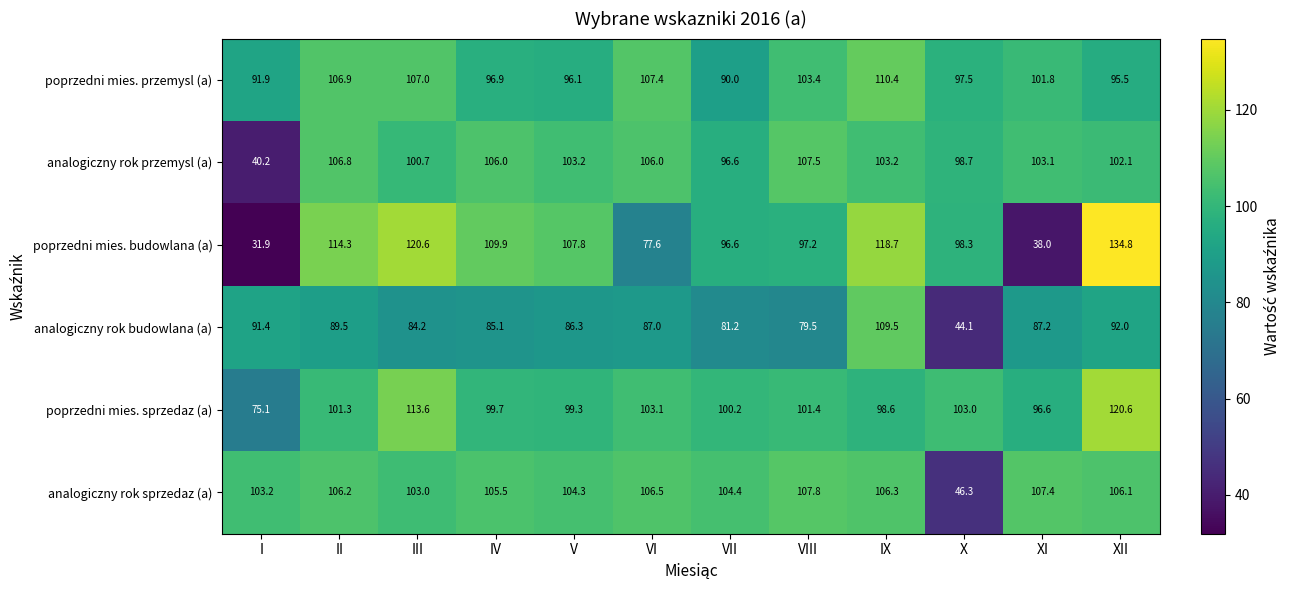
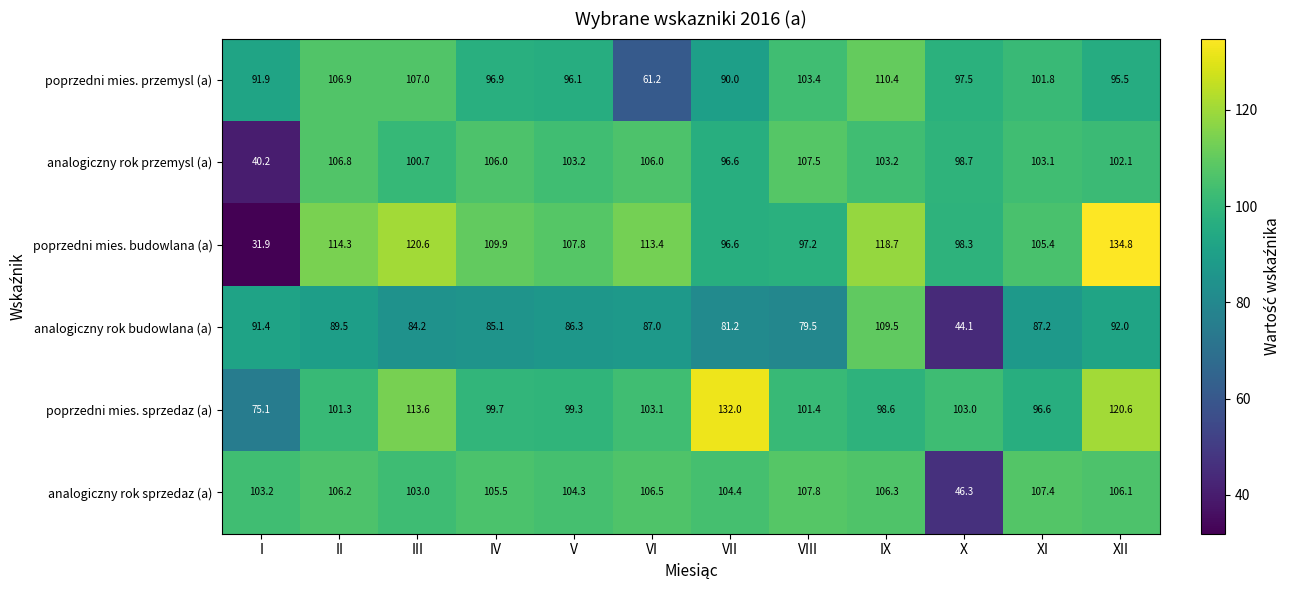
  {
    "poprzedni mies. przemysl (a)": {
      "I": 91.9,
      "II": 106.9,
      "III": 107.0,
      "IV": 96.9,
      "V": 96.1,
-     "VI": 107.4,
+     "VI": 61.2,
      "VII": 90.0,
      "VIII": 103.4,
      "IX": 110.4,
      "X": 97.5,
      "XI": 101.8,
      "XII": 95.5
    },
    "analogiczny rok przemysl (a)": {
      "I": 40.2,
      "II": 106.8,
      "III": 100.7,
      "IV": 106.0,
      "V": 103.2,
      "VI": 106.0,
      "VII": 96.6,
      "VIII": 107.5,
      "IX": 103.2,
      "X": 98.7,
      "XI": 103.1,
      "XII": 102.1
    },
    "poprzedni mies. budowlana (a)": {
      "I": 31.9,
      "II": 114.3,
      "III": 120.6,
      "IV": 109.9,
      "V": 107.8,
-     "VI": 77.6,
+     "VI": 113.4,
      "VII": 96.6,
      "VIII": 97.2,
      "IX": 118.7,
      "X": 98.3,
-     "XI": 38.0,
+     "XI": 105.4,
      "XII": 134.8
    },
    "analogiczny rok budowlana (a)": {
      "I": 91.4,
      "II": 89.5,
      "III": 84.2,
      "IV": 85.1,
      "V": 86.3,
      "VI": 87.0,
      "VII": 81.2,
      "VIII": 79.5,
      "IX": 109.5,
      "X": 44.1,
      "XI": 87.2,
      "XII": 92.0
    },
    "poprzedni mies. sprzedaz (a)": {
      "I": 75.1,
      "II": 101.3,
      "III": 113.6,
      "IV": 99.7,
      "V": 99.3,
      "VI": 103.1,
-     "VII": 100.2,
+     "VII": 132.0,
      "VIII": 101.4,
      "IX": 98.6,
      "X": 103.0,
      "XI": 96.6,
      "XII": 120.6
    },
    "analogiczny rok sprzedaz (a)": {
      "I": 103.2,
      "II": 106.2,
      "III": 103.0,
      "IV": 105.5,
      "V": 104.3,
      "VI": 106.5,
      "VII": 104.4,
      "VIII": 107.8,
      "IX": 106.3,
      "X": 46.3,
      "XI": 107.4,
      "XII": 106.1
    }
  }
